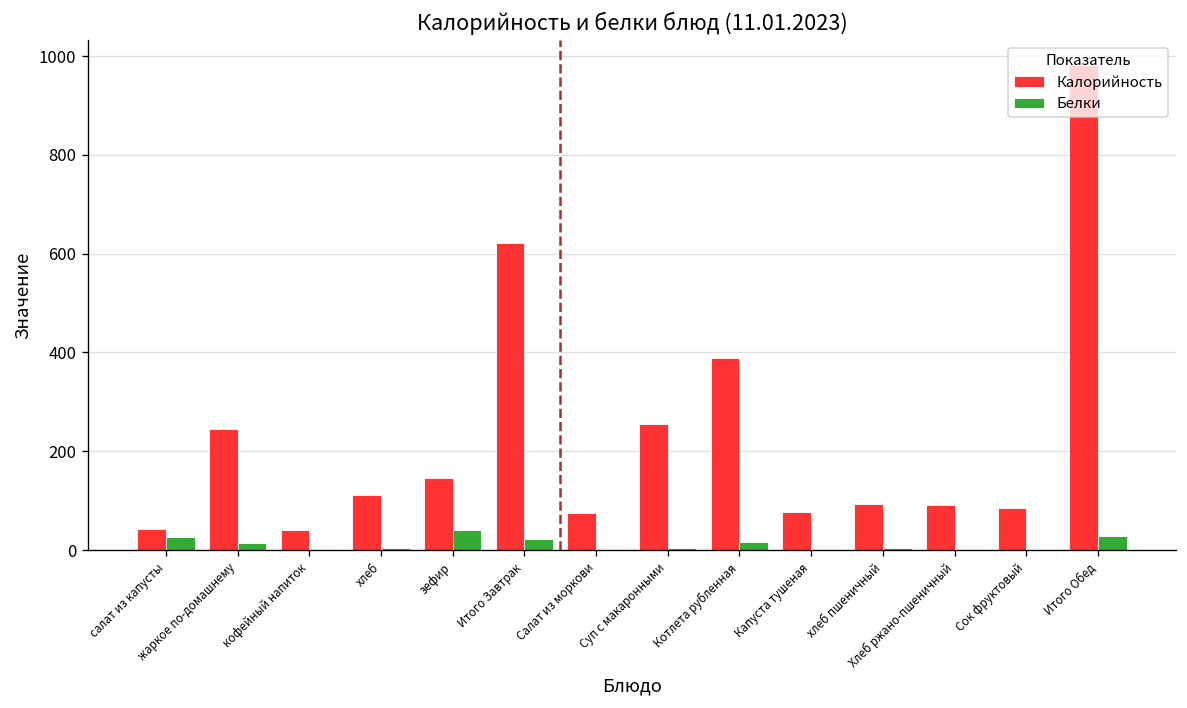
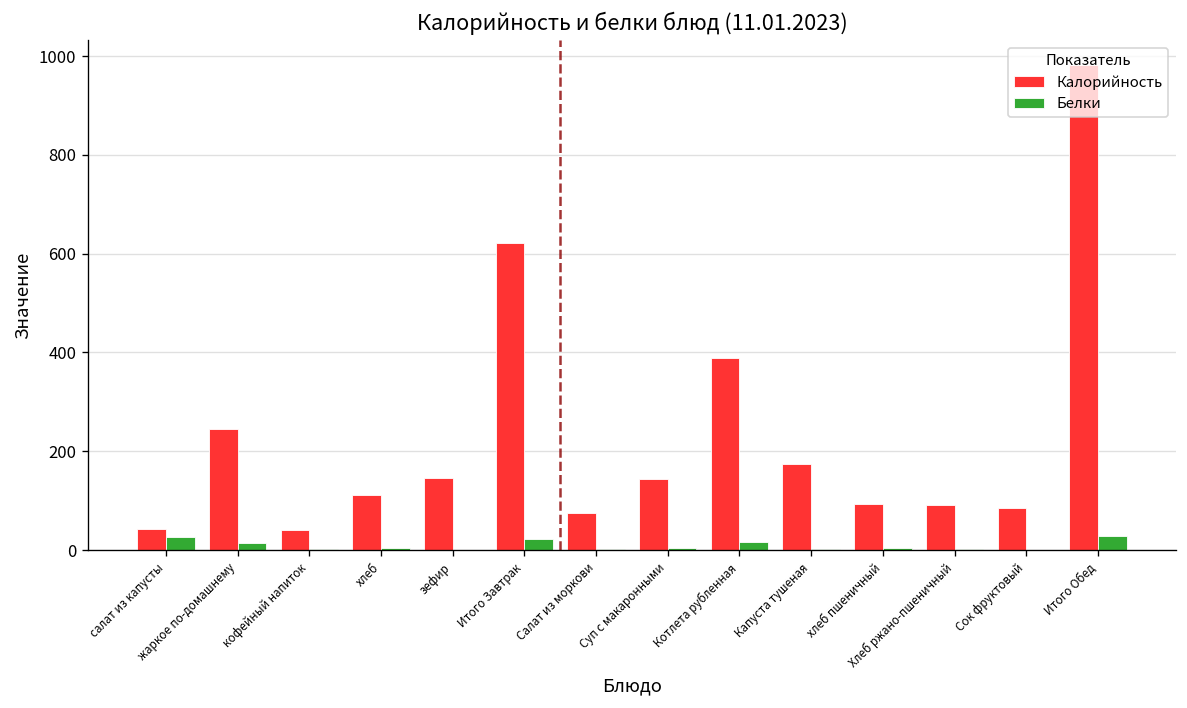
  {
    "Калорийность": {
      "салат из капусты": 40,
      "жаркое по-домашнему": 240,
      "кофейный напиток": 40,
      "хлеб": 110,
      "зефир": 150,
      "Итого Завтрак": 620,
      "Салат из моркови": 70,
-     "Суп с макаронными": 250,
+     "Суп с макаронными": 140,
      "Котлета рубленная": 390,
-     "Капуста тушеная": 80,
+     "Капуста тушеная": 170,
      "хлеб пшеничный": 90,
      "Хлеб ржано-пшеничный": 90,
      "Сок фруктовый": 80
    },
    "Белки": {
      "салат из капусты": 30,
      "жаркое по-домашнему": 10,
-     "зефир": 40,
+     "зефир": 0,
      "Итого Завтрак": 20,
      "Котлета рубленная": 20,
      "Итого Обед": 30
    }
  }
